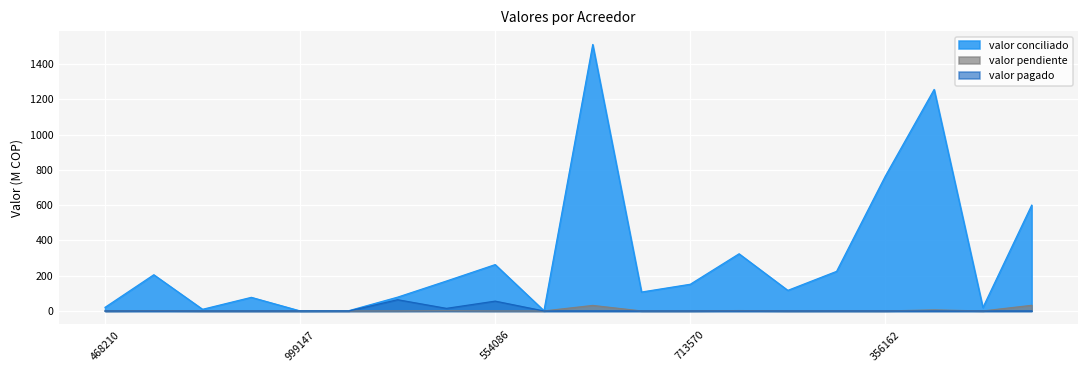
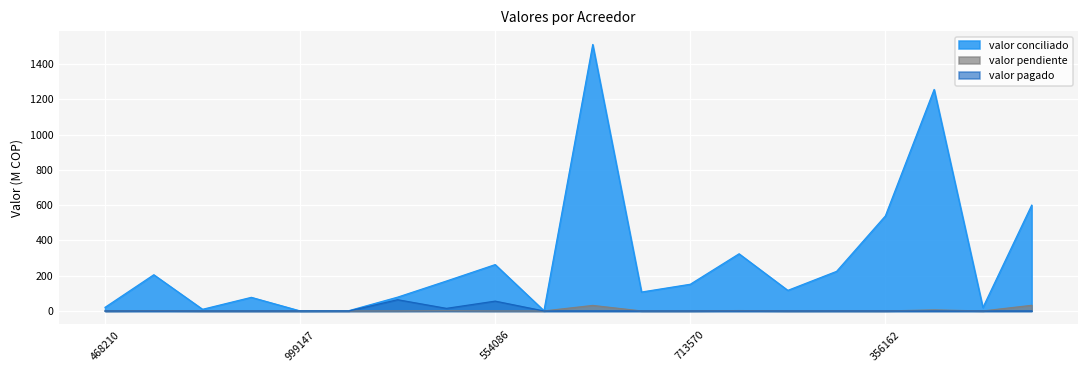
  {
    "valor conciliado": {
      "468210": 20,
      "554086": 260,
      "713570": 150,
-     "356162": 770
+     "356162": 540
    },
    "valor pendiente": {
      "554086": 0
    },
    "valor pagado": {
      "554086": 60
    }
  }
